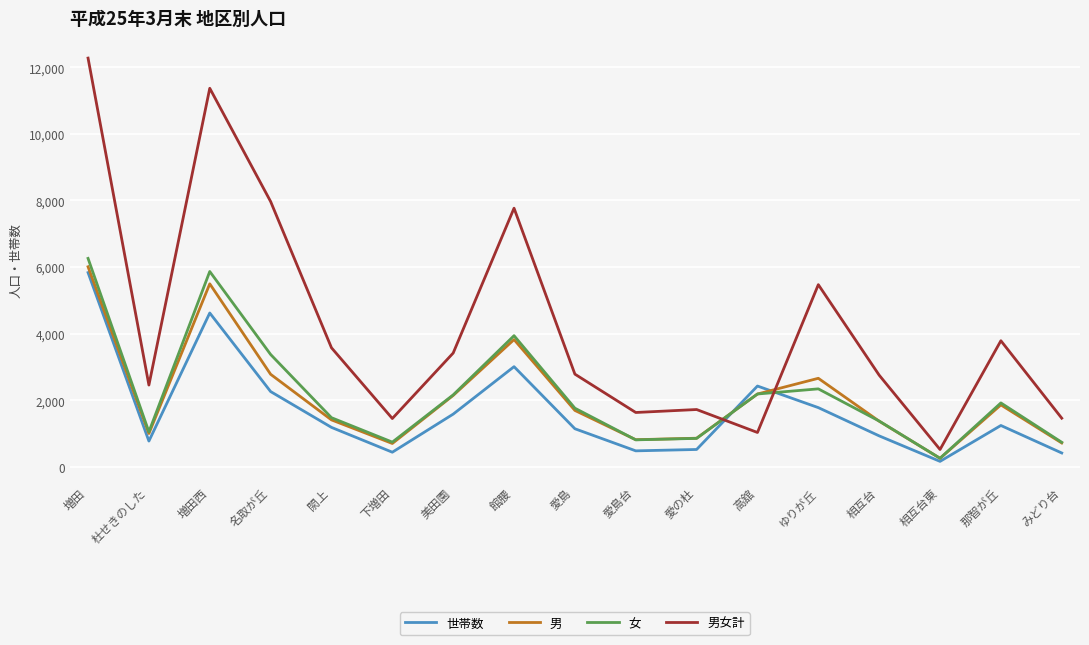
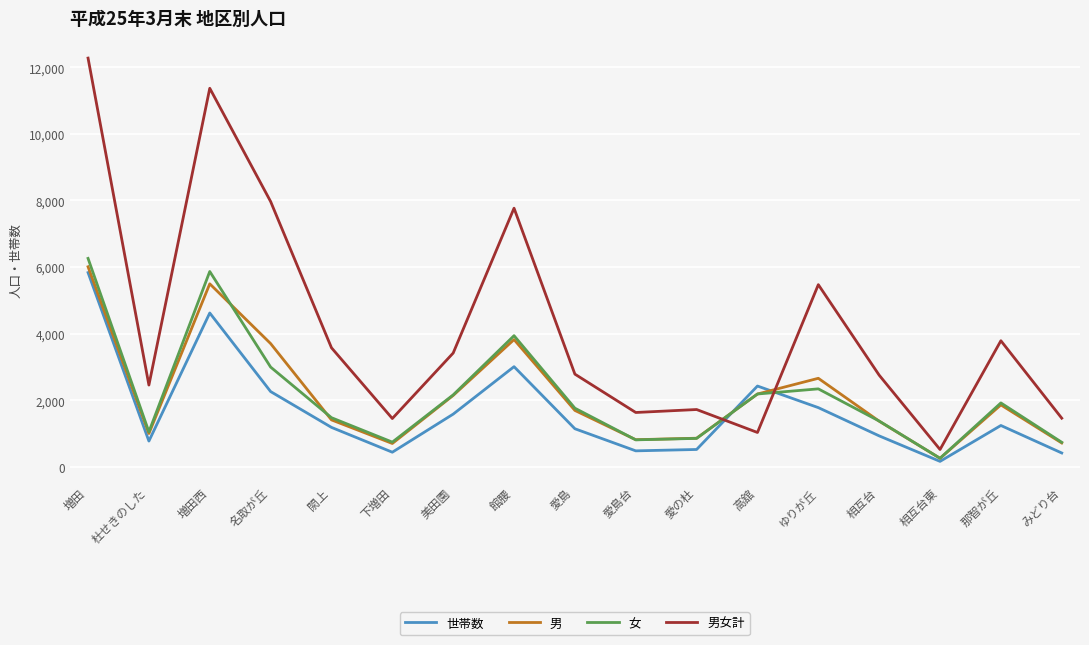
  {
    "世帯数": {
      "増田": "5,800",
      "杜せきのした": "800",
      "増田西": "4,600",
      "名取が丘": "2,300",
      "閖上": "1,200",
      "下増田": "400",
      "美田園": "1,600",
      "館腰": "3,000",
      "愛島": "1,200",
      "愛島台": "500",
      "愛の杜": "500",
      "高舘": "2,400",
      "ゆりが丘": "1,800",
      "相互台": "900",
      "相互台東": "200",
      "那智が丘": "1,200",
      "みどり台": "400"
    },
    "男": {
      "増田": "6,000",
      "増田西": "5,500",
-     "名取が丘": "2,800",
+     "名取が丘": "3,700",
      "館腰": "3,800",
      "ゆりが丘": "2,700"
    },
    "女": {
      "増田": "6,300",
      "増田西": "5,900",
-     "名取が丘": "3,400",
+     "名取が丘": "3,000",
      "館腰": "3,900",
      "ゆりが丘": "2,300"
    },
    "男女計": {
      "増田": "12,300",
      "杜せきのした": "2,500",
      "増田西": "11,400",
      "名取が丘": "8,000",
      "閖上": "3,600",
      "下増田": "1,500",
      "美田園": "3,400",
      "館腰": "7,800",
      "愛島": "2,800",
      "愛島台": "1,600",
      "愛の杜": "1,700",
      "高舘": "1,000",
      "ゆりが丘": "5,500",
      "相互台": "2,800",
      "相互台東": "500",
      "那智が丘": "3,800",
      "みどり台": "1,500"
    }
  }
